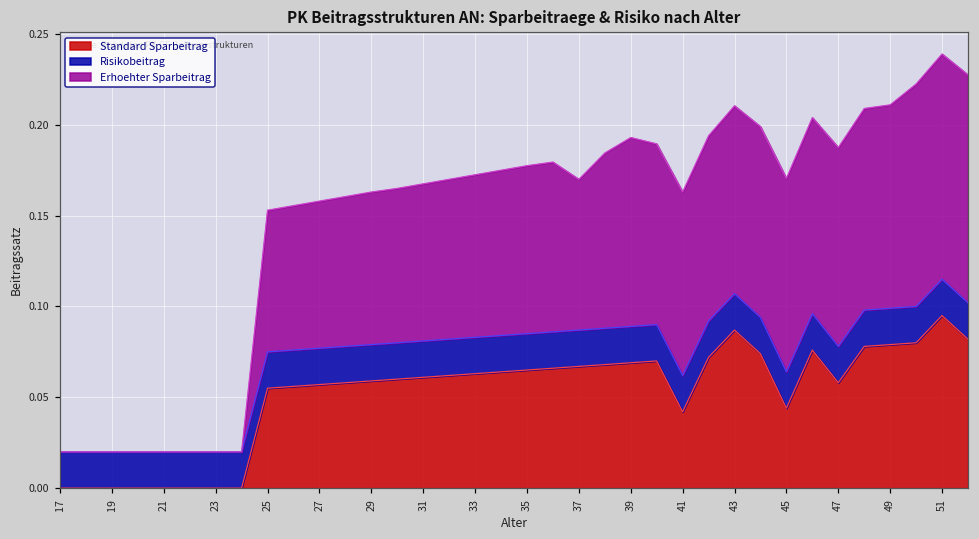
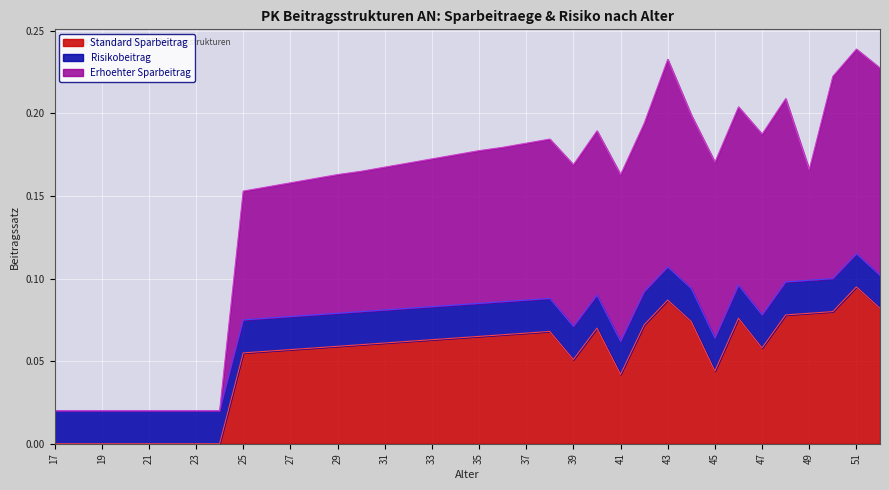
  {
    "Standard Sparbeitrag": {
      "37": 0.067,
-     "39": 0.069,
+     "39": 0.051,
      "41": 0.042,
      "43": 0.087,
      "45": 0.044,
      "47": 0.058,
      "49": 0.079,
      "51": 0.095
    },
    "Risikobeitrag": {
      "37": 0.020,
      "39": 0.020,
      "41": 0.020,
      "43": 0.020,
      "45": 0.020,
      "47": 0.020,
      "49": 0.020,
      "51": 0.020
    },
    "Erhoehter Sparbeitrag": {
-     "37": 0.083,
-     "39": 0.104,
+     "37": 0.095,
+     "39": 0.098,
      "41": 0.101,
-     "43": 0.104,
+     "43": 0.126,
      "45": 0.106,
      "47": 0.110,
-     "49": 0.112,
+     "49": 0.067,
      "51": 0.124
    }
  }
